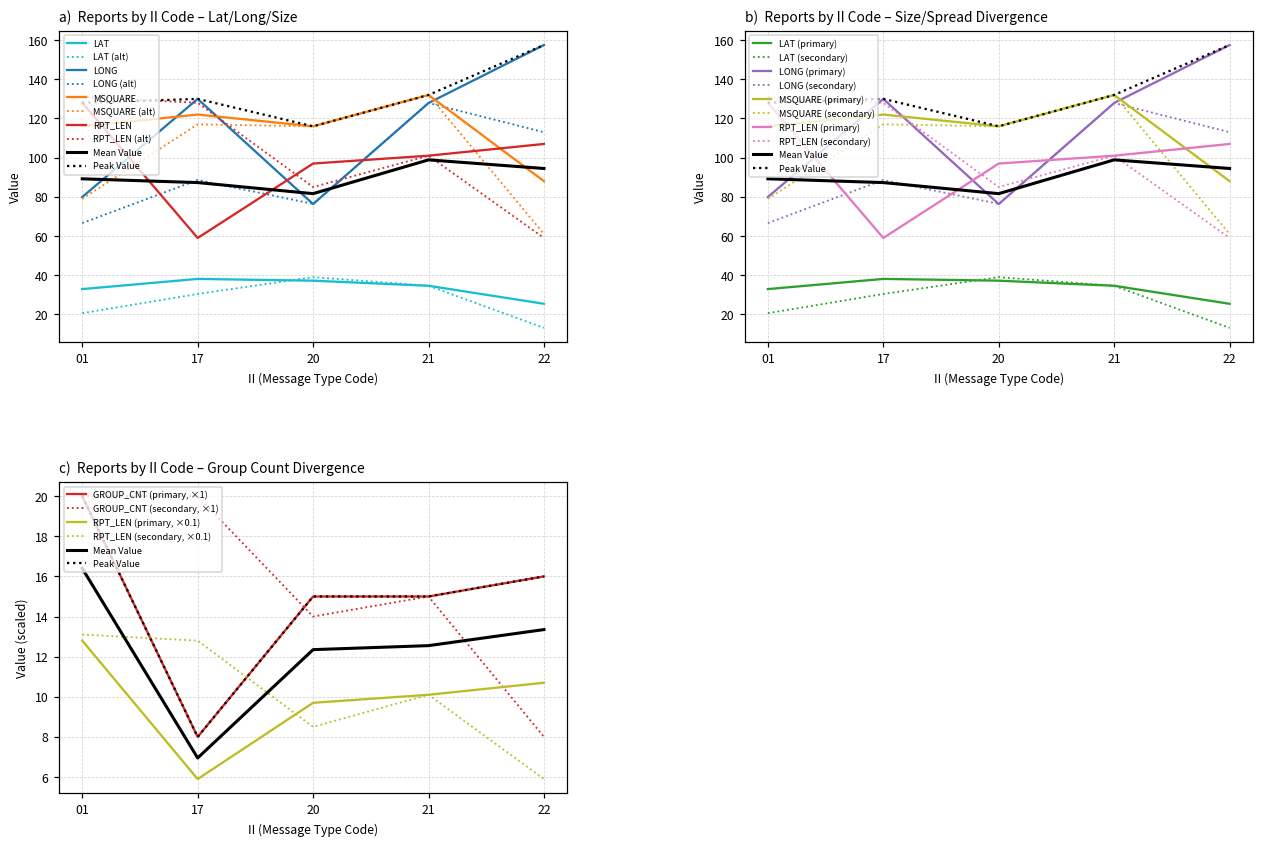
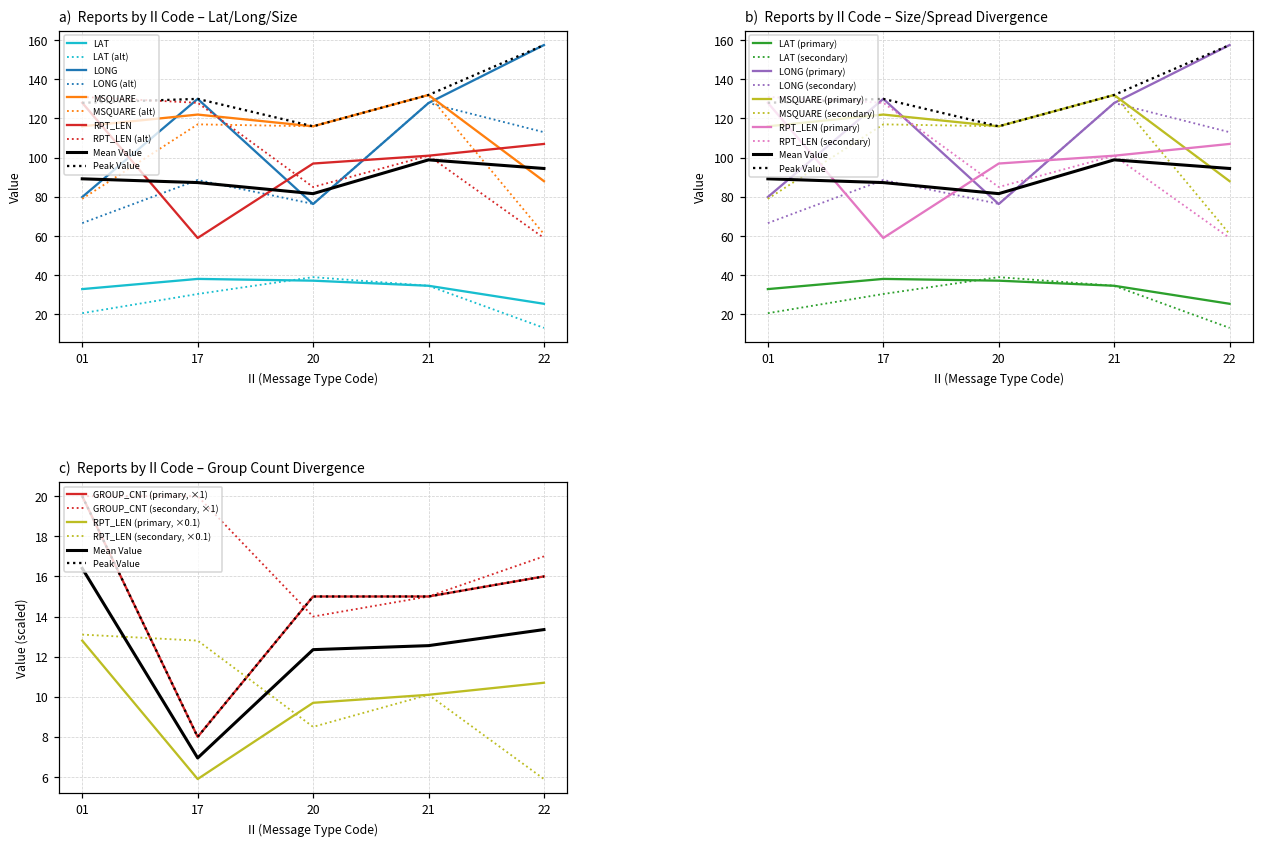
  {
    "c) Reports by II Code – Group Count Divergence": {
      "GROUP_CNT (secondary, ×1)": {
        "20": 14,
-       "22": 8
+       "22": 17
      }
    }
  }
